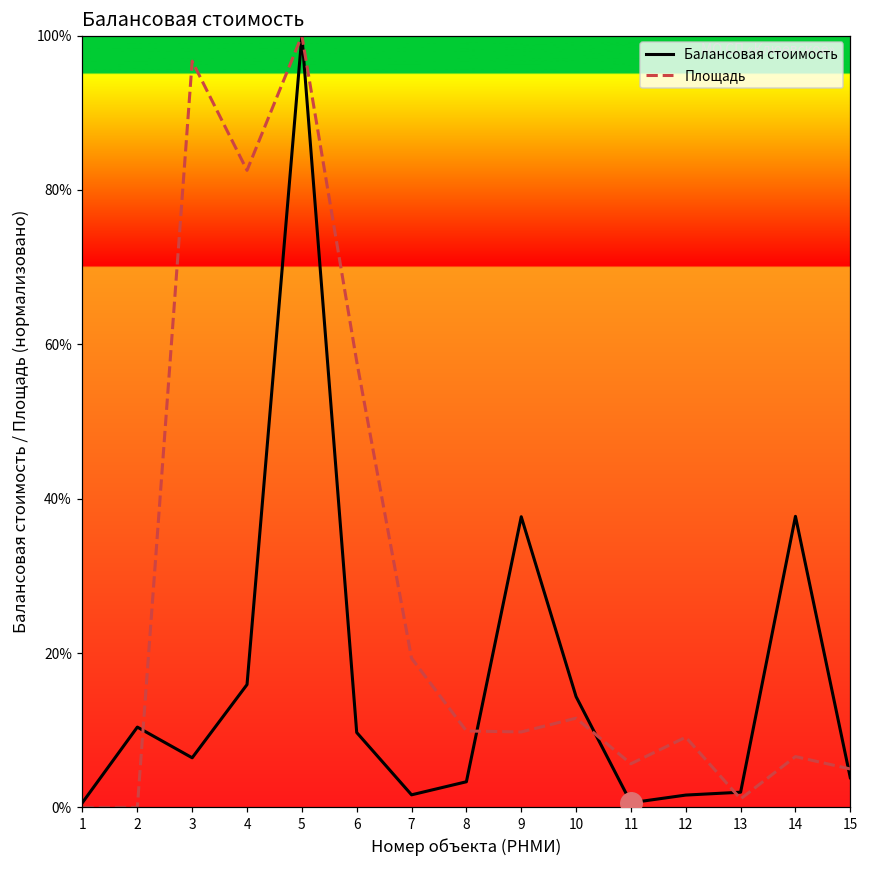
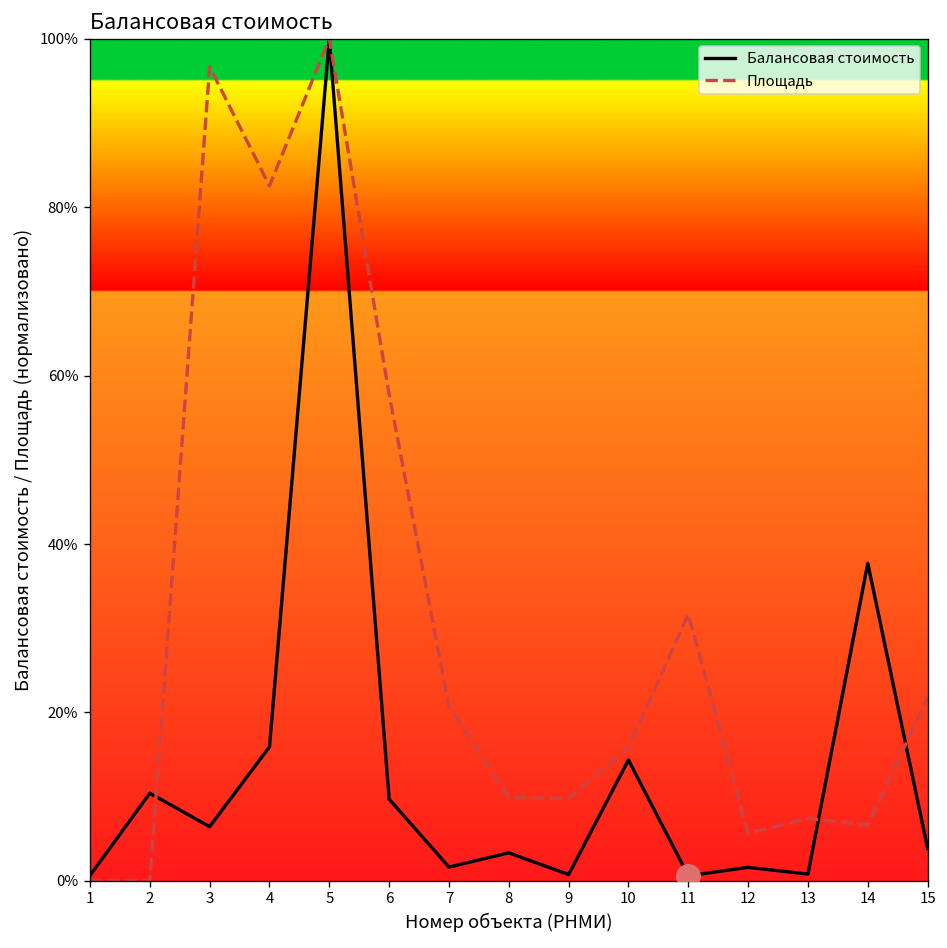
  {
    "Балансовая стоимость": {
      "1": "1%",
      "2": "10%",
      "3": "6%",
      "4": "16%",
      "6": "10%",
      "7": "2%",
      "8": "3%",
-     "9": "38%",
+     "9": "1%",
      "10": "14%",
      "12": "2%",
-     "13": "2%",
+     "13": "1%",
      "14": "38%",
      "15": "4%"
    },
    "Площадь": {
      "1": "0%",
      "2": "0%",
      "3": "97%",
      "4": "83%",
      "6": "58%",
-     "7": "19%",
+     "7": "21%",
      "8": "10%",
      "9": "10%",
-     "10": "12%",
-     "11": "6%",
-     "12": "9%",
-     "13": "1%",
+     "10": "16%",
+     "11": "32%",
+     "12": "6%",
+     "13": "7%",
      "14": "7%",
-     "15": "5%"
+     "15": "22%"
    }
  }
